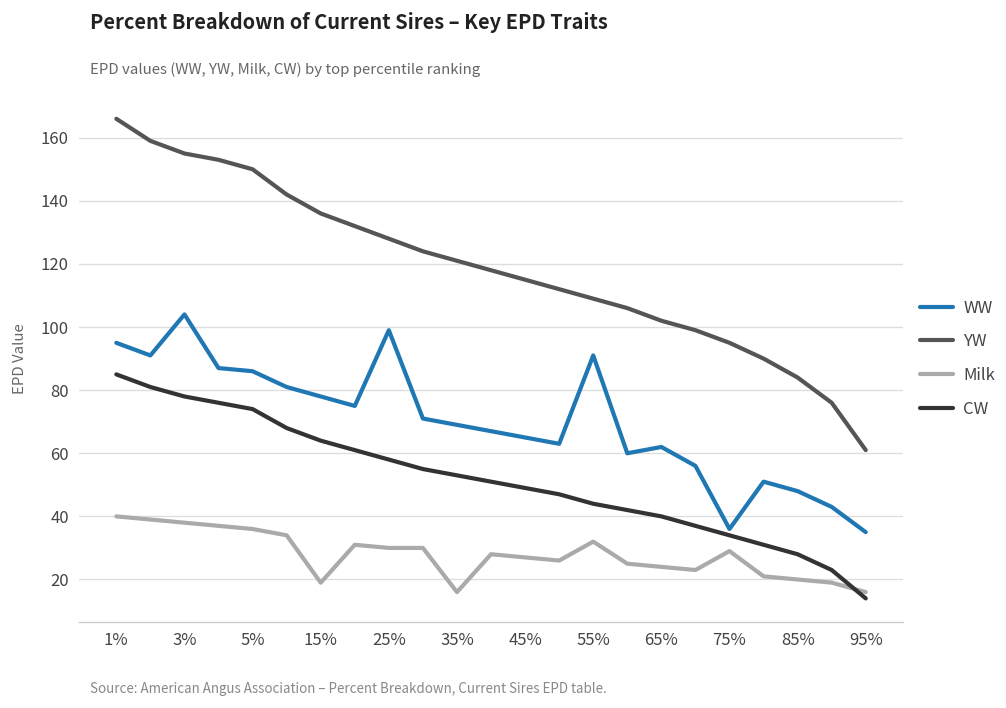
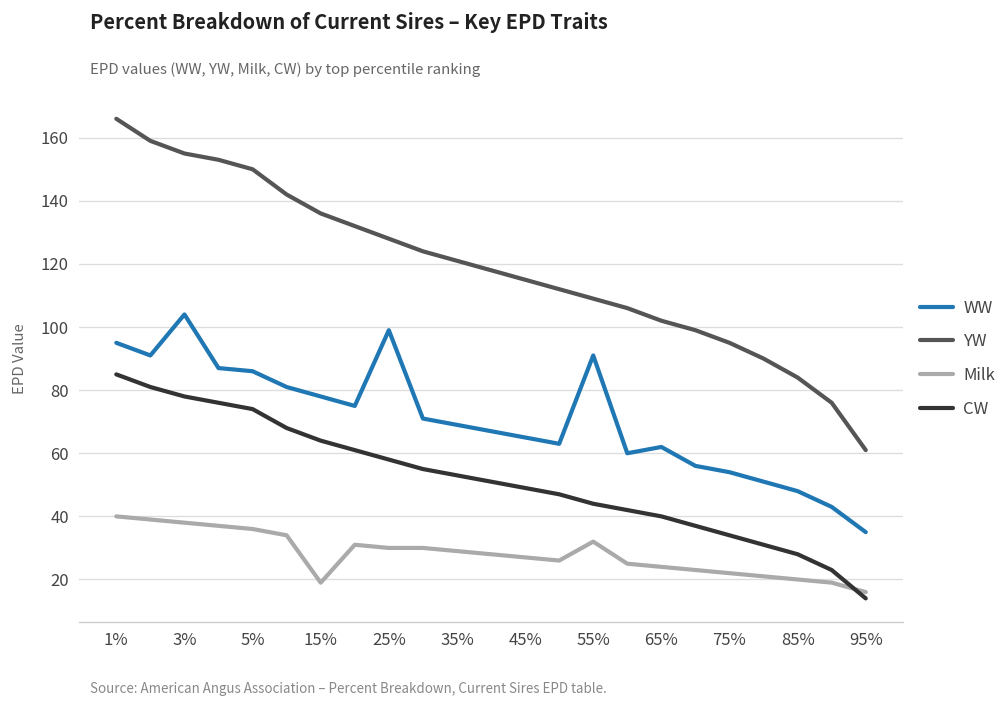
  {
    "WW": {
      "1%": 95,
      "3%": 104,
      "5%": 86,
      "15%": 78,
      "25%": 99,
      "35%": 69,
      "45%": 65,
      "55%": 91,
      "65%": 62,
-     "75%": 36,
+     "75%": 54,
      "85%": 48,
      "95%": 35
    },
    "Milk": {
      "1%": 40,
      "3%": 38,
      "5%": 36,
      "15%": 19,
      "25%": 30,
-     "35%": 16,
+     "35%": 29,
      "45%": 27,
      "55%": 32,
      "65%": 24,
-     "75%": 29,
+     "75%": 22,
      "85%": 20,
      "95%": 16
    }
  }
